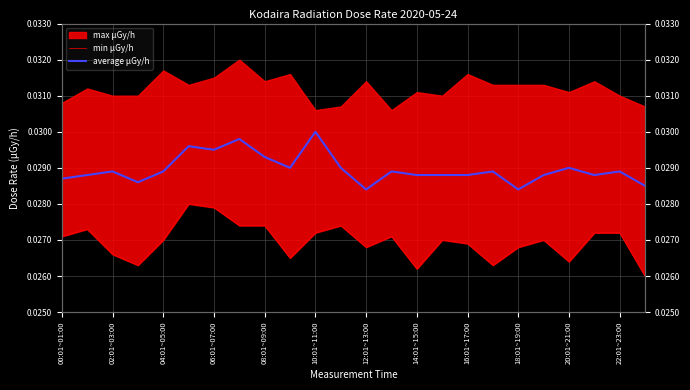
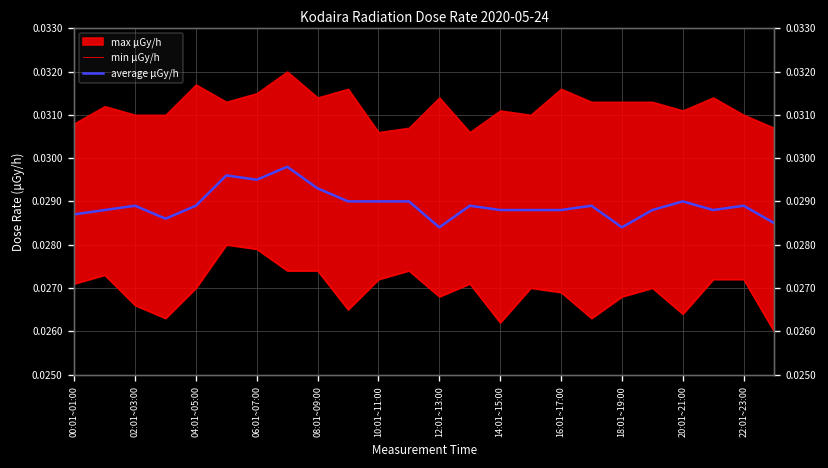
  {
    "average μGy/h": {
      "00:01~01:00": 0.0287,
      "02:01~03:00": 0.0289,
      "04:01~05:00": 0.0289,
      "06:01~07:00": 0.0295,
      "08:01~09:00": 0.0293,
-     "10:01~11:00": 0.030,
+     "10:01~11:00": 0.029,
      "12:01~13:00": 0.0284,
      "14:01~15:00": 0.0288,
      "16:01~17:00": 0.0288,
      "18:01~19:00": 0.0284,
      "20:01~21:00": 0.029,
      "22:01~23:00": 0.0289
    }
  }
